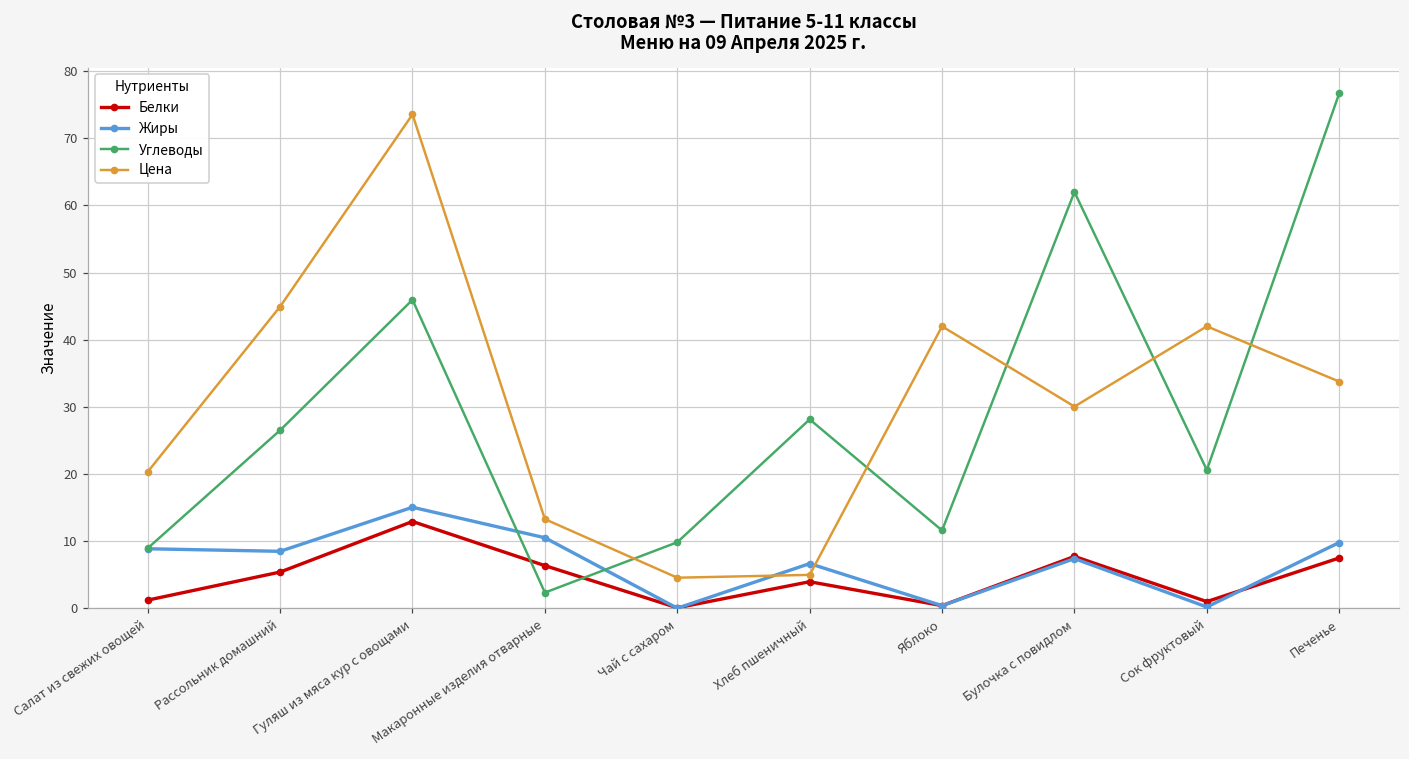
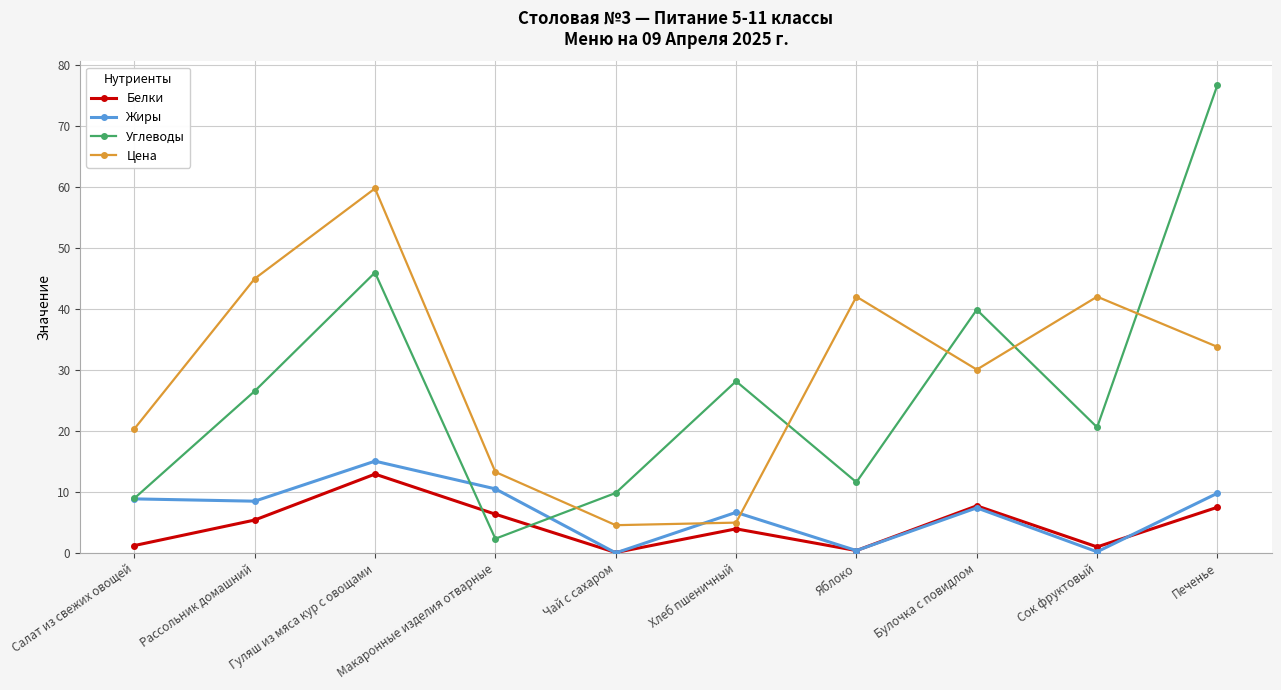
  {
    "Белки": {
      "Салат из свежих овощей": 1,
      "Рассольник домашний": 5,
      "Гуляш из мяса кур с овощами": 13,
      "Макаронные изделия отварные": 6,
      "Хлеб пшеничный": 4,
      "Сок фруктовый": 1,
      "Печенье": 8
    },
    "Жиры": {
      "Рассольник домашний": 8,
      "Гуляш из мяса кур с овощами": 15,
      "Макаронные изделия отварные": 11,
      "Хлеб пшеничный": 7,
      "Сок фруктовый": 0,
      "Печенье": 10
    },
    "Углеводы": {
      "Рассольник домашний": 27,
      "Гуляш из мяса кур с овощами": 46,
      "Макаронные изделия отварные": 2,
      "Чай с сахаром": 10,
      "Хлеб пшеничный": 28,
      "Яблоко": 12,
-     "Булочка с повидлом": 62,
+     "Булочка с повидлом": 40,
      "Сок фруктовый": 21,
      "Печенье": 77
    },
    "Цена": {
      "Салат из свежих овощей": 20,
      "Рассольник домашний": 45,
-     "Гуляш из мяса кур с овощами": 74,
+     "Гуляш из мяса кур с овощами": 60,
      "Макаронные изделия отварные": 13,
      "Чай с сахаром": 5,
      "Хлеб пшеничный": 5,
      "Яблоко": 42,
      "Булочка с повидлом": 30,
      "Сок фруктовый": 42,
      "Печенье": 34
    }
  }
